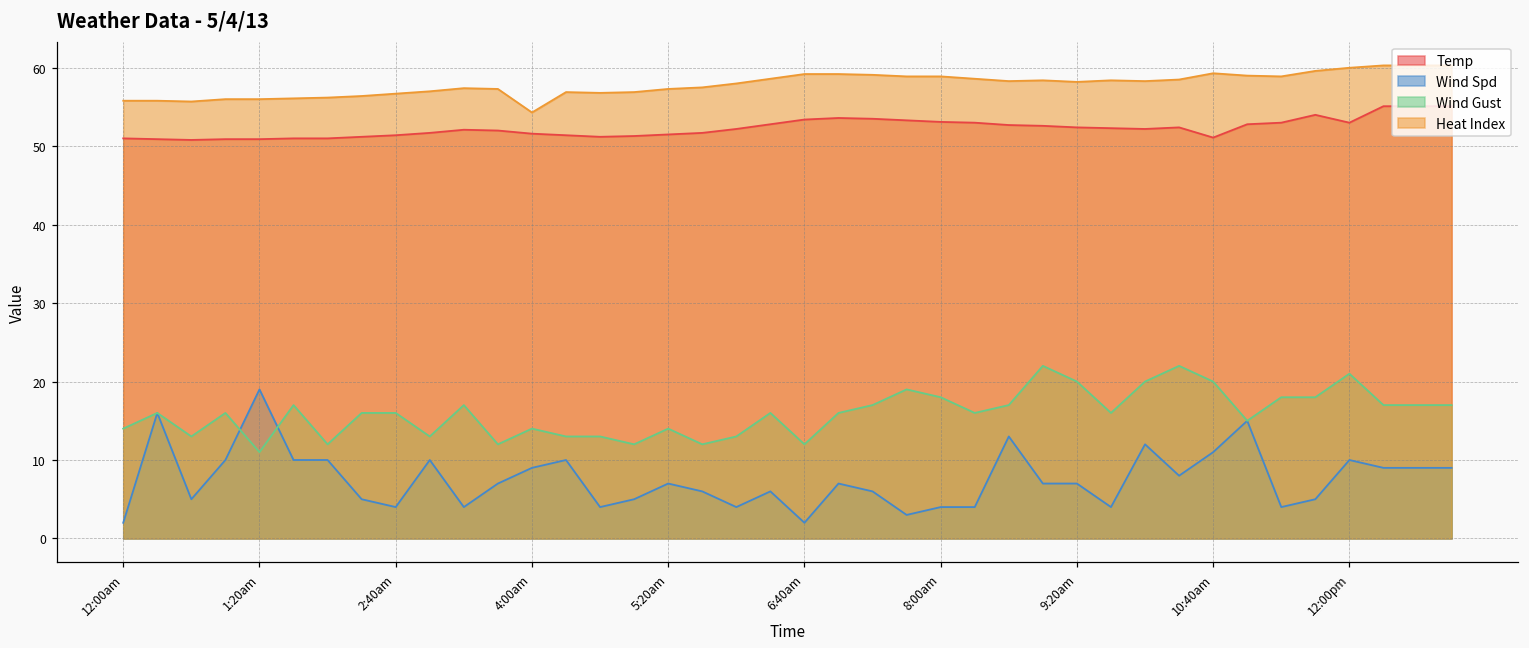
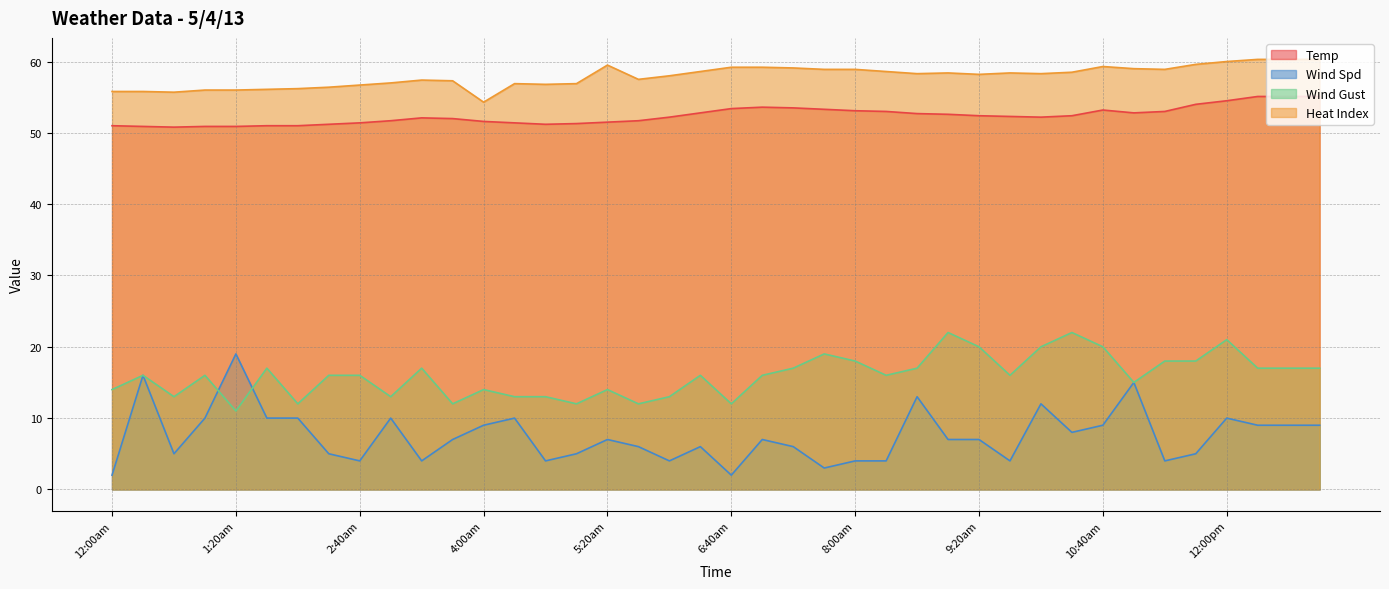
  {
    "Temp": {
      "12:00am": 51,
      "1:20am": 51,
      "2:40am": 51,
      "4:00am": 52,
      "5:20am": 52,
      "6:40am": 53,
      "8:00am": 53,
      "9:20am": 52,
-     "10:40am": 51,
-     "12:00pm": 53
+     "10:40am": 53,
+     "12:00pm": 55
    },
    "Wind Spd": {
      "12:00am": 2,
      "1:20am": 19,
      "2:40am": 4,
      "4:00am": 9,
      "5:20am": 7,
      "6:40am": 2,
      "8:00am": 4,
      "9:20am": 7,
-     "10:40am": 11,
+     "10:40am": 9,
      "12:00pm": 10
    },
    "Wind Gust": {
      "12:00am": 14,
      "1:20am": 11,
      "2:40am": 16,
      "4:00am": 14,
      "5:20am": 14,
      "6:40am": 12,
      "8:00am": 18,
      "9:20am": 20,
      "10:40am": 20,
      "12:00pm": 21
    },
    "Heat Index": {
      "12:00am": 56,
      "1:20am": 56,
      "2:40am": 57,
      "4:00am": 54,
-     "5:20am": 57,
+     "5:20am": 60,
      "6:40am": 59,
      "8:00am": 59,
      "9:20am": 58,
      "10:40am": 59,
      "12:00pm": 60
    }
  }
